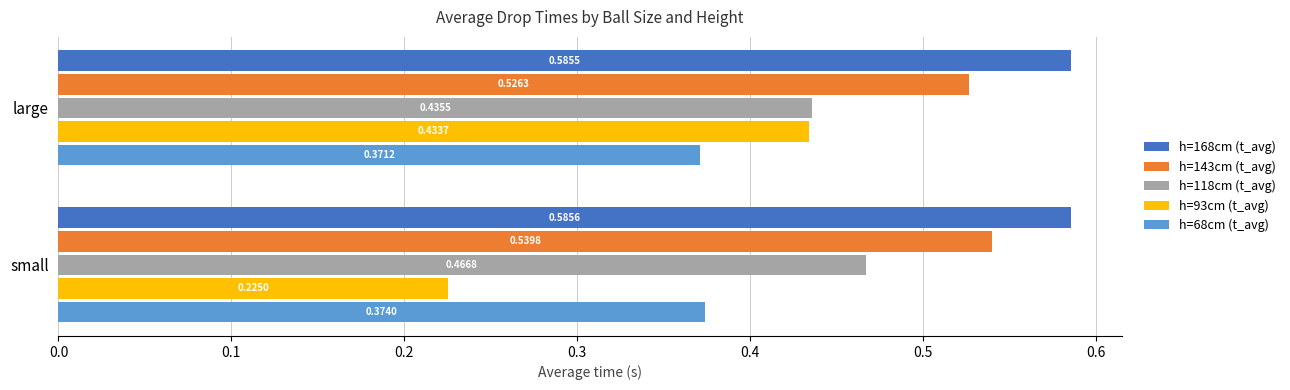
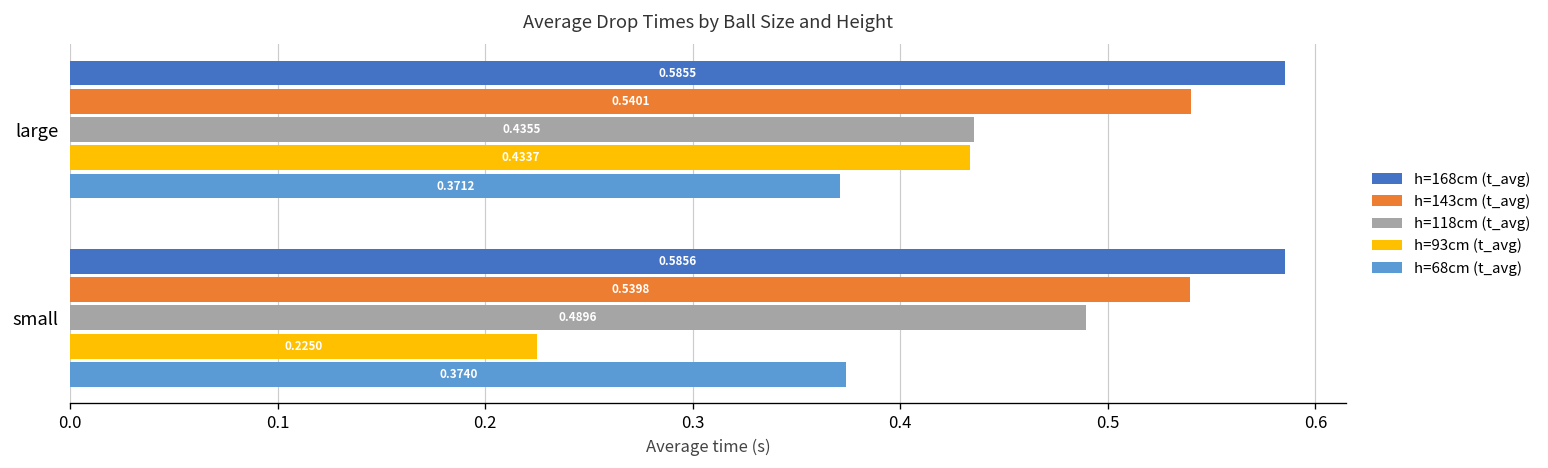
  {
    "h=143cm (t_avg)": {
-     "large": 0.5263,
+     "large": 0.5401,
      "small": 0.5398
    },
    "h=118cm (t_avg)": {
      "large": 0.4355,
-     "small": 0.4668
+     "small": 0.4896
    },
    "h=93cm (t_avg)": {
      "large": 0.4337,
      "small": 0.2250
    }
  }
